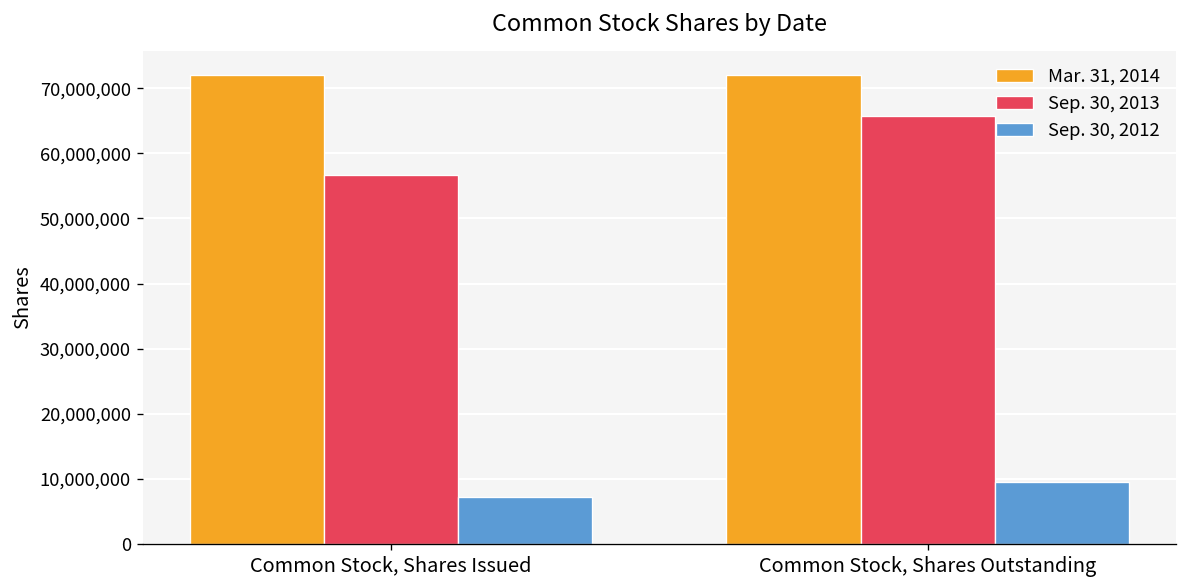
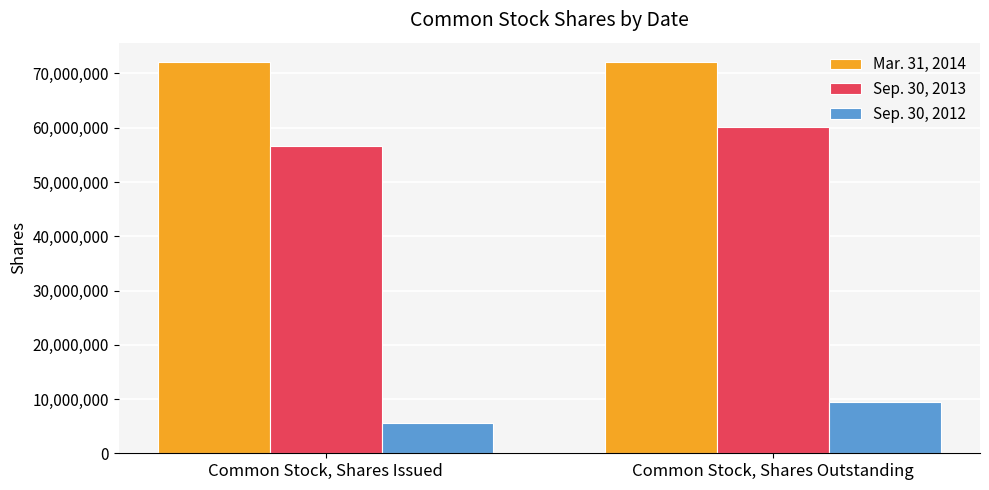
  {
    "Mar. 31, 2014": {
      "Common Stock, Shares Issued": "72,000,000",
      "Common Stock, Shares Outstanding": "72,000,000"
    },
    "Sep. 30, 2013": {
      "Common Stock, Shares Issued": "57,000,000",
-     "Common Stock, Shares Outstanding": "66,000,000"
+     "Common Stock, Shares Outstanding": "60,000,000"
    },
    "Sep. 30, 2012": {
-     "Common Stock, Shares Issued": "7,000,000",
+     "Common Stock, Shares Issued": "6,000,000",
      "Common Stock, Shares Outstanding": "9,000,000"
    }
  }
